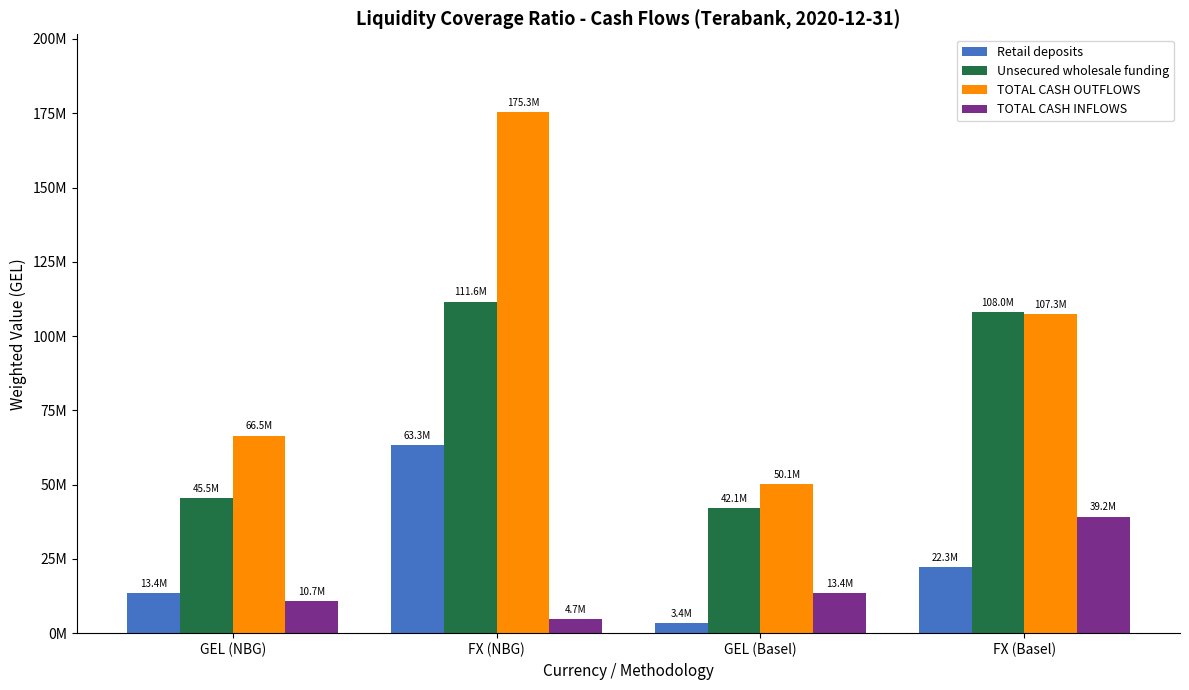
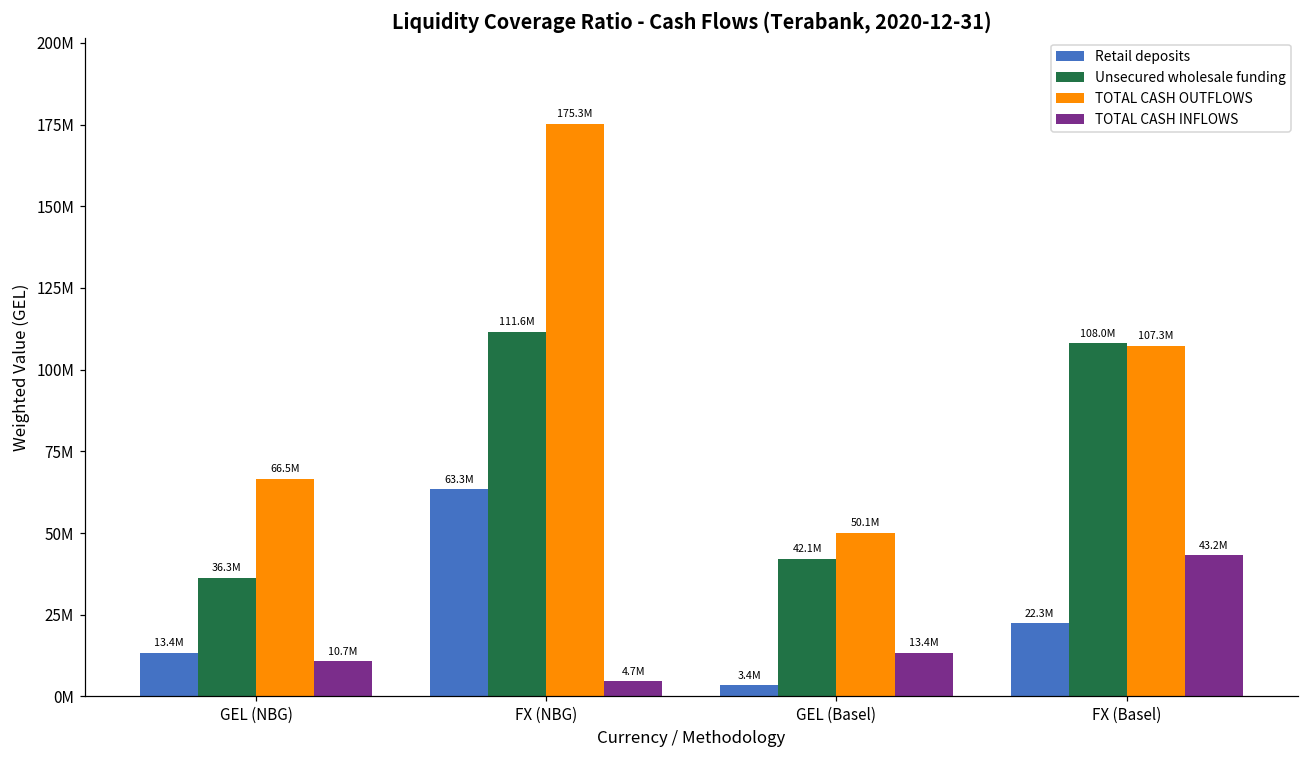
  {
    "Retail deposits": {
      "GEL (NBG)": "13.4M",
      "FX (NBG)": "63.3M",
      "GEL (Basel)": "3.4M",
      "FX (Basel)": "22.3M"
    },
    "Unsecured wholesale funding": {
-     "GEL (NBG)": "45.5M",
+     "GEL (NBG)": "36.3M",
      "FX (NBG)": "111.6M",
      "GEL (Basel)": "42.1M",
      "FX (Basel)": "108.0M"
    },
    "TOTAL CASH OUTFLOWS": {
      "GEL (NBG)": "66.5M",
      "FX (NBG)": "175.3M",
      "GEL (Basel)": "50.1M",
      "FX (Basel)": "107.3M"
    },
    "TOTAL CASH INFLOWS": {
      "GEL (NBG)": "10.7M",
      "FX (NBG)": "4.7M",
      "GEL (Basel)": "13.4M",
-     "FX (Basel)": "39.2M"
+     "FX (Basel)": "43.2M"
    }
  }
